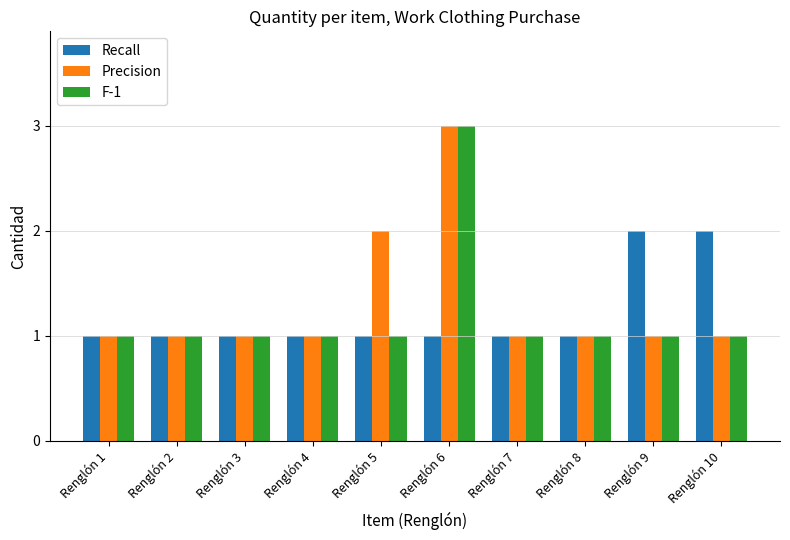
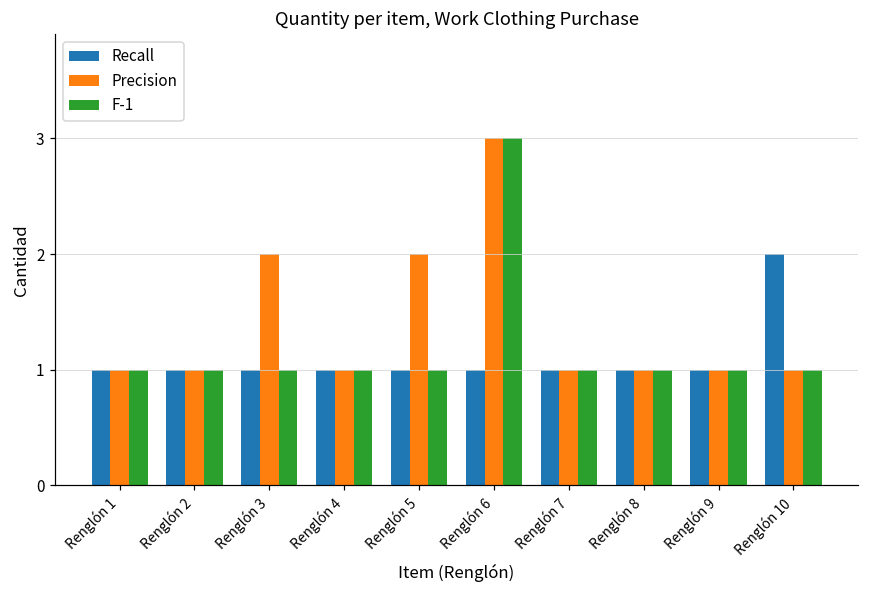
  {
    "Recall": {
      "Renglón 1": 1,
      "Renglón 2": 1,
      "Renglón 3": 1,
      "Renglón 4": 1,
      "Renglón 5": 1,
      "Renglón 6": 1,
      "Renglón 7": 1,
      "Renglón 8": 1,
-     "Renglón 9": 2,
+     "Renglón 9": 1,
      "Renglón 10": 2
    },
    "Precision": {
      "Renglón 1": 1,
      "Renglón 2": 1,
-     "Renglón 3": 1,
+     "Renglón 3": 2,
      "Renglón 4": 1,
      "Renglón 5": 2,
      "Renglón 6": 3,
      "Renglón 7": 1,
      "Renglón 8": 1,
      "Renglón 9": 1,
      "Renglón 10": 1
    },
    "F-1": {
      "Renglón 1": 1,
      "Renglón 2": 1,
      "Renglón 3": 1,
      "Renglón 4": 1,
      "Renglón 5": 1,
      "Renglón 6": 3,
      "Renglón 7": 1,
      "Renglón 8": 1,
      "Renglón 9": 1,
      "Renglón 10": 1
    }
  }
